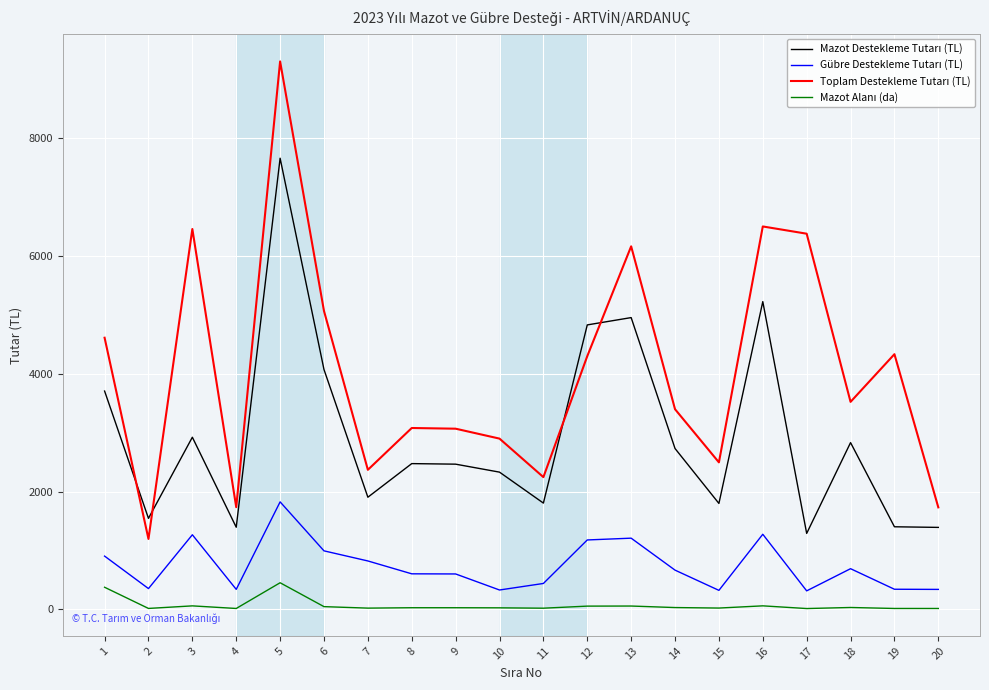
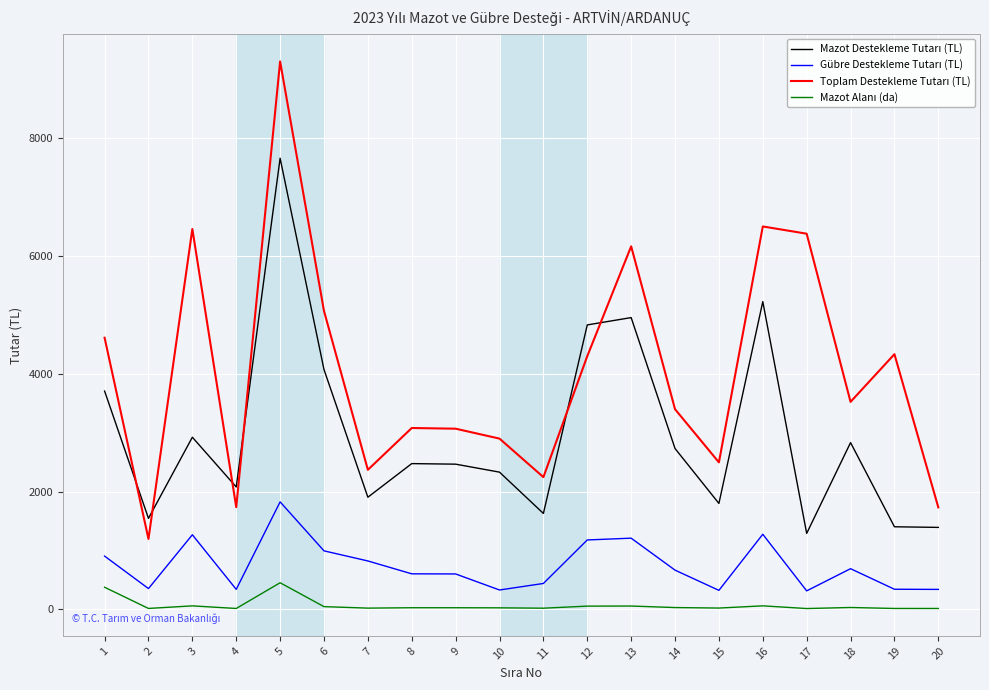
  {
    "Mazot Destekleme Tutarı (TL)": {
      "1": 3700,
      "2": 1500,
      "3": 2900,
-     "4": 1400,
+     "4": 2100,
      "5": 7700,
      "6": 4100,
      "7": 1900,
      "8": 2500,
      "9": 2500,
      "10": 2300,
-     "11": 1800,
+     "11": 1600,
      "12": 4800,
      "13": 5000,
      "14": 2700,
      "15": 1800,
      "16": 5200,
      "17": 1300,
      "18": 2800,
      "19": 1400,
      "20": 1400
    },
    "Gübre Destekleme Tutarı (TL)": {
      "1": 900,
      "2": 400,
      "3": 1300,
      "4": 300,
      "5": 1800,
      "6": 1000,
      "7": 800,
      "8": 600,
      "9": 600,
      "10": 300,
      "11": 400,
      "12": 1200,
      "13": 1200,
      "14": 700,
      "15": 300,
      "16": 1300,
      "17": 300,
      "18": 700,
      "19": 300,
      "20": 300
    },
    "Toplam Destekleme Tutarı (TL)": {
      "1": 4600,
      "2": 1200,
      "3": 6500,
      "4": 1700,
      "5": 9300,
      "6": 5100,
      "7": 2400,
      "8": 3100,
      "9": 3100,
      "10": 2900,
      "11": 2200,
      "12": 4300,
      "13": 6200,
      "14": 3400,
      "15": 2500,
      "16": 6500,
      "17": 6400,
      "18": 3500,
      "19": 4300,
      "20": 1700
    },
    "Mazot Alanı (da)": {
      "1": 400,
      "2": 0,
      "3": 100,
      "4": 0,
      "5": 500,
      "6": 0,
      "7": 0,
      "8": 0,
      "9": 0,
      "10": 0,
      "11": 0,
      "12": 100,
      "13": 100,
      "14": 0,
      "15": 0,
      "16": 100,
      "17": 0,
      "18": 0,
      "19": 0,
      "20": 0
    }
  }
